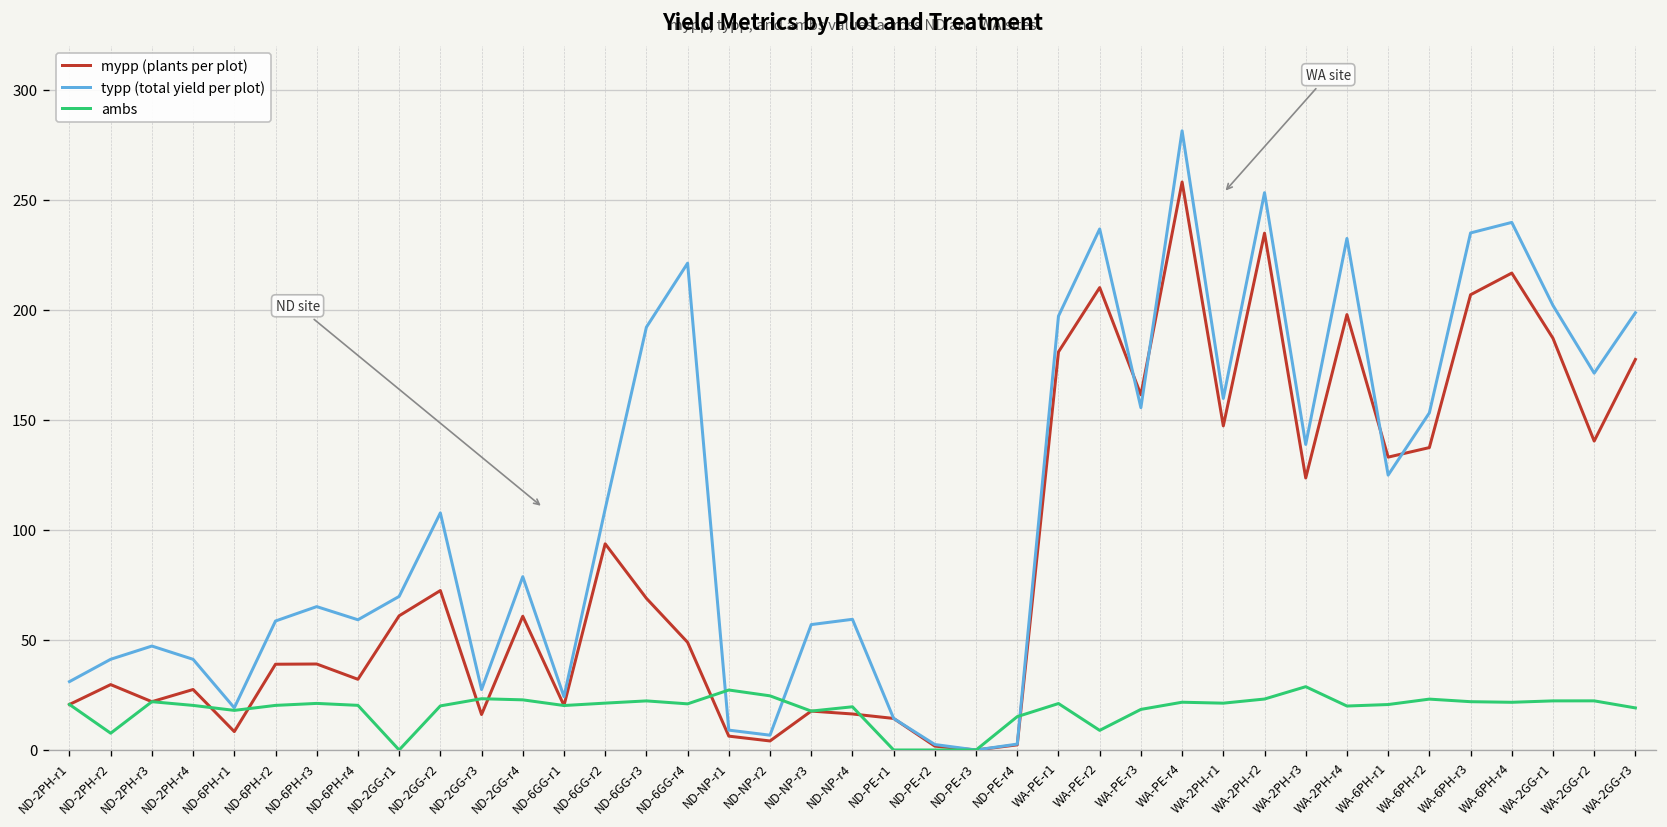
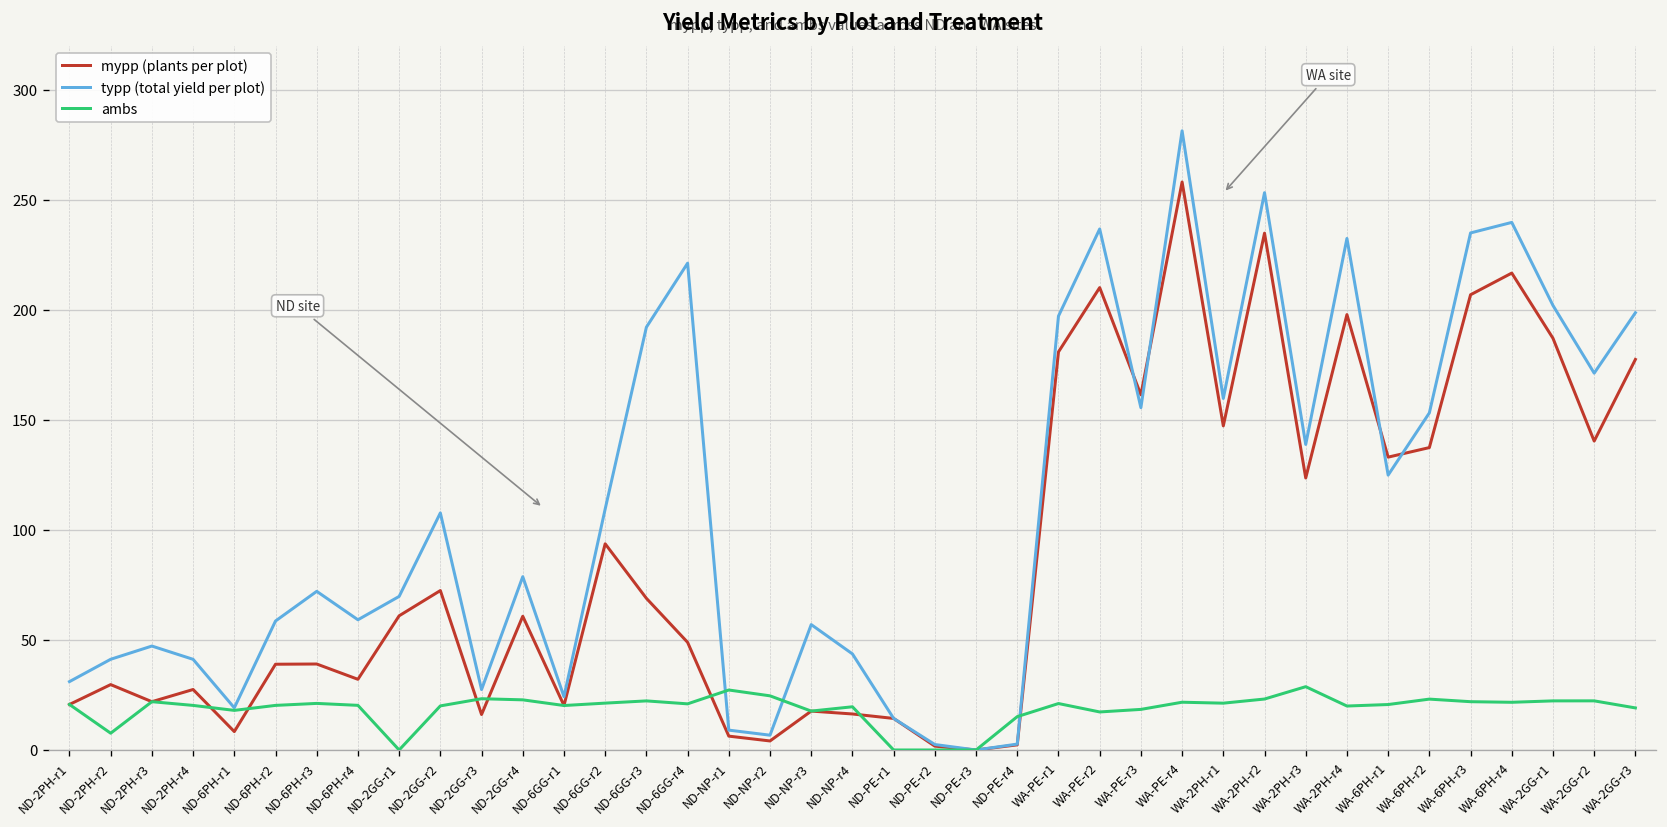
  {
    "mypp (plants per plot)": {
      "ND-2PH-r2": 30,
      "ND-2PH-r4": 27,
      "ND-6PH-r1": 8,
      "ND-6PH-r2": 39,
      "ND-6PH-r3": 39,
      "ND-6PH-r4": 32,
      "ND-2GG-r1": 61,
      "ND-2GG-r2": 72,
      "ND-2GG-r3": 16,
      "ND-2GG-r4": 61,
      "ND-6GG-r2": 94,
      "ND-6GG-r3": 69,
      "ND-6GG-r4": 49,
      "ND-NP-r1": 6,
      "ND-NP-r2": 4,
      "ND-NP-r4": 16,
      "WA-PE-r1": 181,
      "WA-PE-r2": 210,
      "WA-PE-r3": 161,
      "WA-PE-r4": 258,
      "WA-2PH-r1": 147,
      "WA-2PH-r2": 235,
      "WA-2PH-r3": 124,
      "WA-2PH-r4": 198,
      "WA-6PH-r1": 133,
      "WA-6PH-r2": 137,
      "WA-6PH-r3": 207,
      "WA-6PH-r4": 217,
      "WA-2GG-r1": 187,
      "WA-2GG-r2": 140,
      "WA-2GG-r3": 177
    },
    "typp (total yield per plot)": {
      "ND-2PH-r1": 31,
      "ND-2PH-r2": 41,
      "ND-2PH-r3": 47,
      "ND-2PH-r4": 41,
      "ND-6PH-r2": 59,
-     "ND-6PH-r3": 65,
+     "ND-6PH-r3": 72,
      "ND-6PH-r4": 59,
      "ND-2GG-r1": 70,
      "ND-2GG-r2": 108,
      "ND-2GG-r3": 27,
      "ND-2GG-r4": 79,
      "ND-6GG-r1": 24,
      "ND-6GG-r2": 110,
      "ND-6GG-r3": 192,
      "ND-6GG-r4": 221,
      "ND-NP-r1": 9,
      "ND-NP-r2": 7,
      "ND-NP-r3": 57,
-     "ND-NP-r4": 59,
+     "ND-NP-r4": 44,
      "WA-PE-r1": 197,
      "WA-PE-r2": 237,
      "WA-PE-r3": 156,
      "WA-PE-r4": 281,
      "WA-2PH-r1": 160,
      "WA-2PH-r2": 253,
      "WA-2PH-r3": 139,
      "WA-2PH-r4": 232,
      "WA-6PH-r1": 125,
      "WA-6PH-r2": 153,
      "WA-6PH-r3": 235,
      "WA-6PH-r4": 240,
      "WA-2GG-r1": 202,
      "WA-2GG-r2": 171,
      "WA-2GG-r3": 199
    },
    "ambs": {
      "ND-2PH-r2": 8,
      "ND-2PH-r4": 20,
      "ND-6PH-r2": 20,
      "ND-6PH-r3": 21,
      "ND-6PH-r4": 20,
      "ND-2GG-r1": 0,
      "ND-2GG-r2": 20,
      "ND-2GG-r3": 23,
      "ND-2GG-r4": 23,
      "ND-6GG-r2": 21,
      "ND-6GG-r3": 22,
      "ND-6GG-r4": 21,
      "ND-NP-r1": 27,
      "ND-NP-r2": 25,
      "ND-NP-r4": 20,
      "ND-PE-r1": 0,
      "ND-PE-r2": 0,
      "ND-PE-r4": 15,
      "WA-PE-r1": 21,
-     "WA-PE-r2": 9,
+     "WA-PE-r2": 17,
      "WA-PE-r3": 18,
      "WA-PE-r4": 22,
      "WA-2PH-r1": 21,
      "WA-2PH-r2": 23,
      "WA-2PH-r3": 29,
      "WA-2PH-r4": 20,
      "WA-6PH-r1": 21,
      "WA-6PH-r2": 23,
      "WA-6PH-r3": 22,
      "WA-6PH-r4": 22,
      "WA-2GG-r1": 22,
      "WA-2GG-r2": 22,
      "WA-2GG-r3": 19
    }
  }
